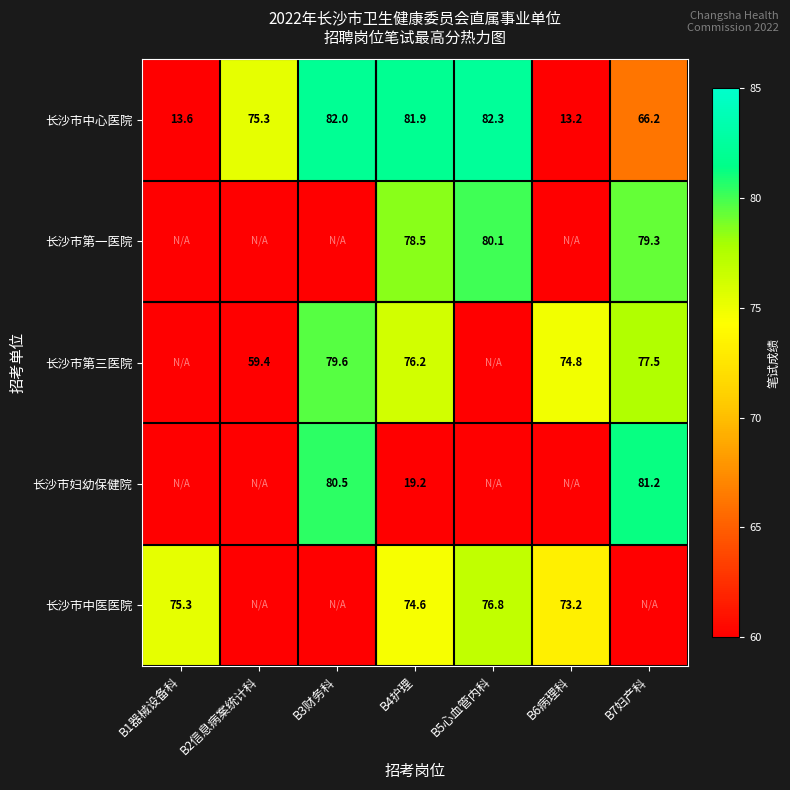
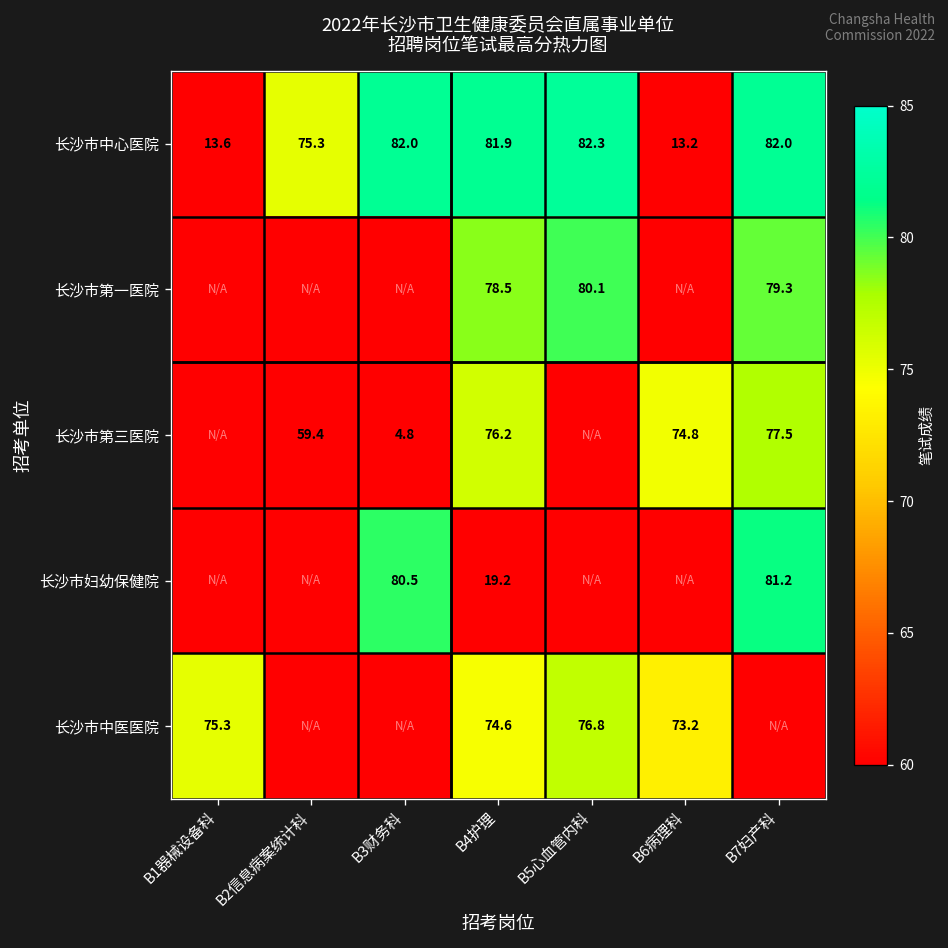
  {
    "长沙市中心医院": {
      "B1器械设备科": 13.6,
      "B2信息病案统计科": 75.3,
      "B3财务科": 82.0,
      "B4护理": 81.9,
      "B5心血管内科": 82.3,
      "B6病理科": 13.2,
-     "B7妇产科": 66.2
+     "B7妇产科": 82.0
    },
    "长沙市第一医院": {
      "B4护理": 78.5,
      "B5心血管内科": 80.1,
      "B7妇产科": 79.3
    },
    "长沙市第三医院": {
      "B2信息病案统计科": 59.4,
-     "B3财务科": 79.6,
+     "B3财务科": 4.8,
      "B4护理": 76.2,
      "B6病理科": 74.8,
      "B7妇产科": 77.5
    },
    "长沙市妇幼保健院": {
      "B3财务科": 80.5,
      "B4护理": 19.2,
      "B7妇产科": 81.2
    },
    "长沙市中医医院": {
      "B1器械设备科": 75.3,
      "B4护理": 74.6,
      "B5心血管内科": 76.8,
      "B6病理科": 73.2
    }
  }
